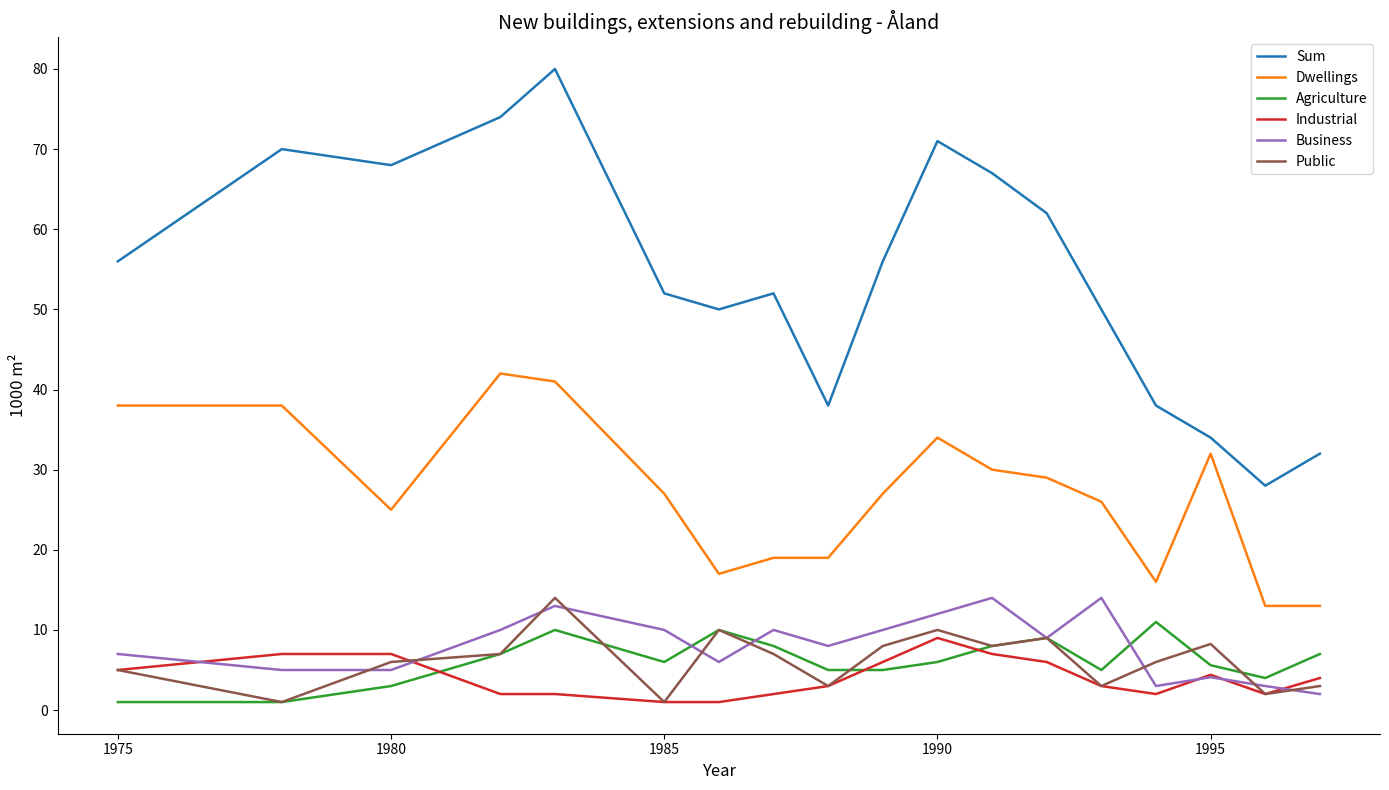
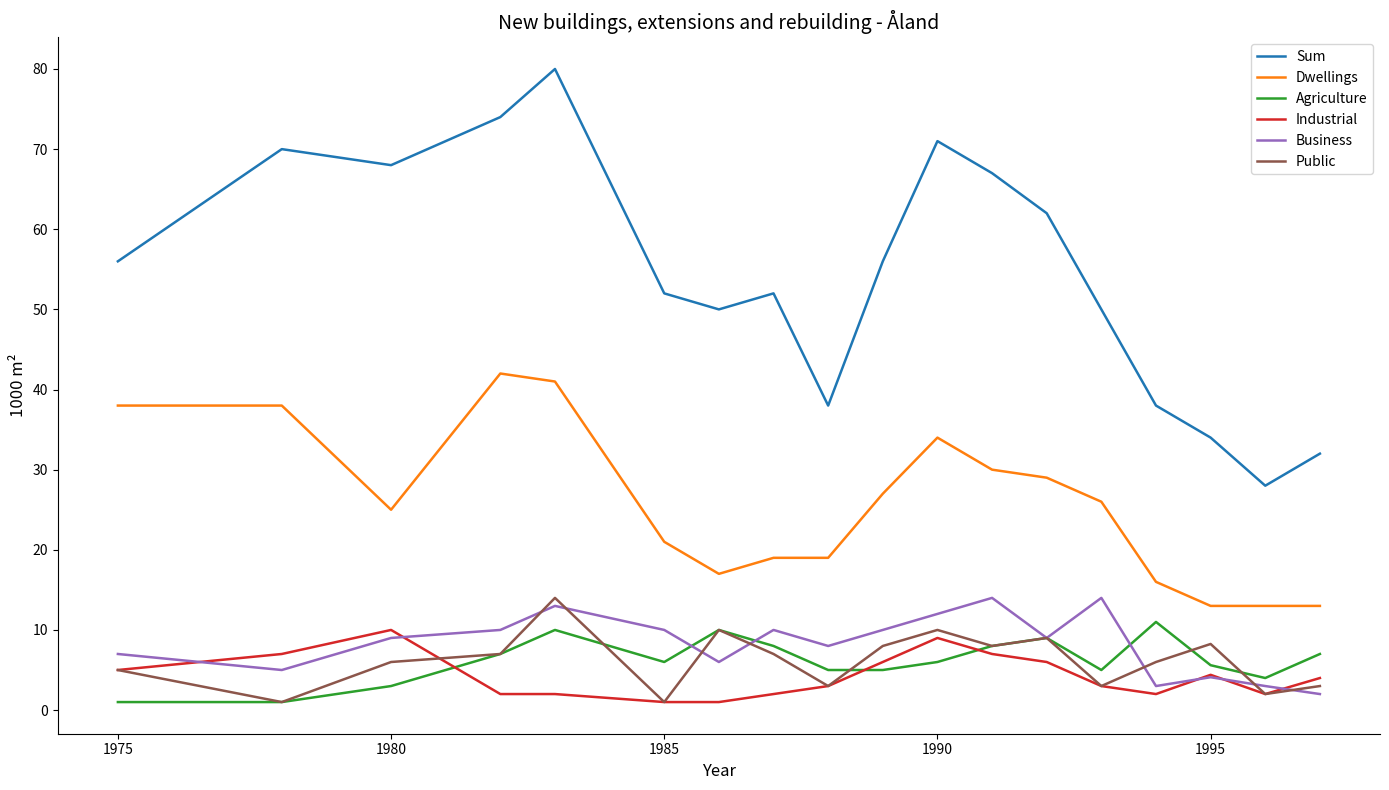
  {
    "Sum": {
      "1975": 56,
      "1980": 68,
      "1985": 52,
      "1990": 71,
      "1995": 34
    },
    "Dwellings": {
      "1975": 38,
      "1980": 25,
-     "1985": 27,
+     "1985": 21,
      "1990": 34,
-     "1995": 32
+     "1995": 13
    },
    "Agriculture": {
      "1975": 1,
      "1980": 3,
      "1985": 6,
      "1990": 6,
      "1995": 6
    },
    "Industrial": {
-     "1980": 7,
+     "1980": 10,
      "1990": 9
    },
    "Business": {
      "1975": 7,
-     "1980": 5,
+     "1980": 9,
      "1985": 10,
      "1990": 12
    },
    "Public": {
      "1980": 6,
      "1990": 10,
      "1995": 8
    }
  }
